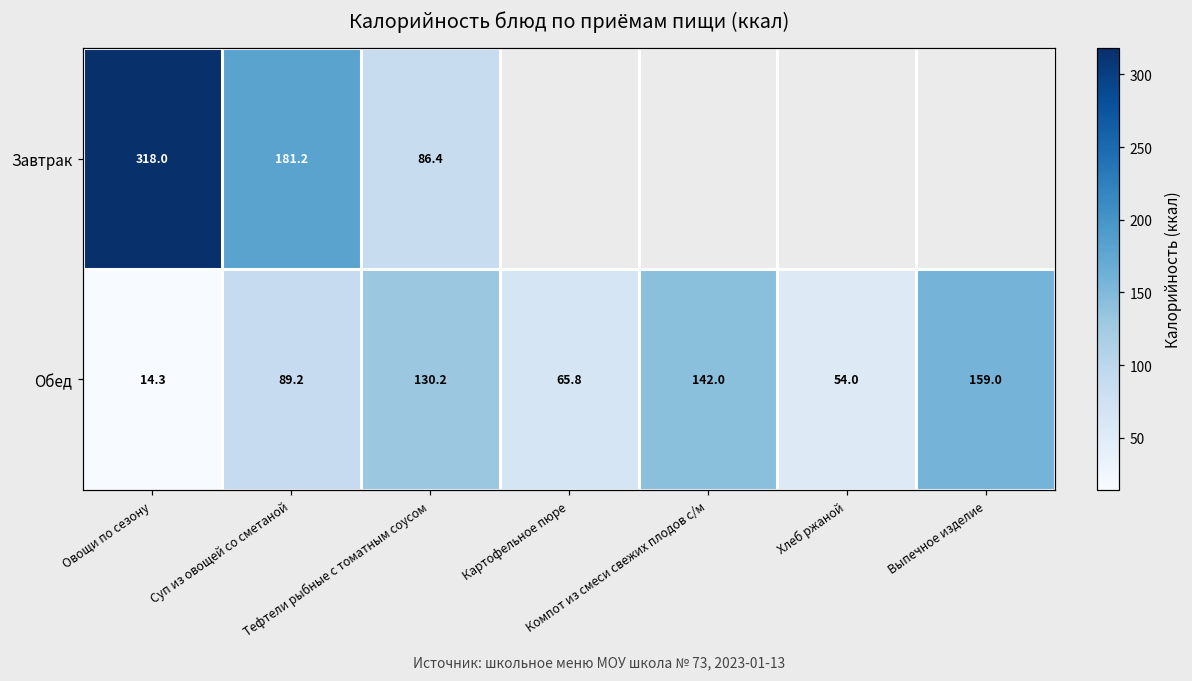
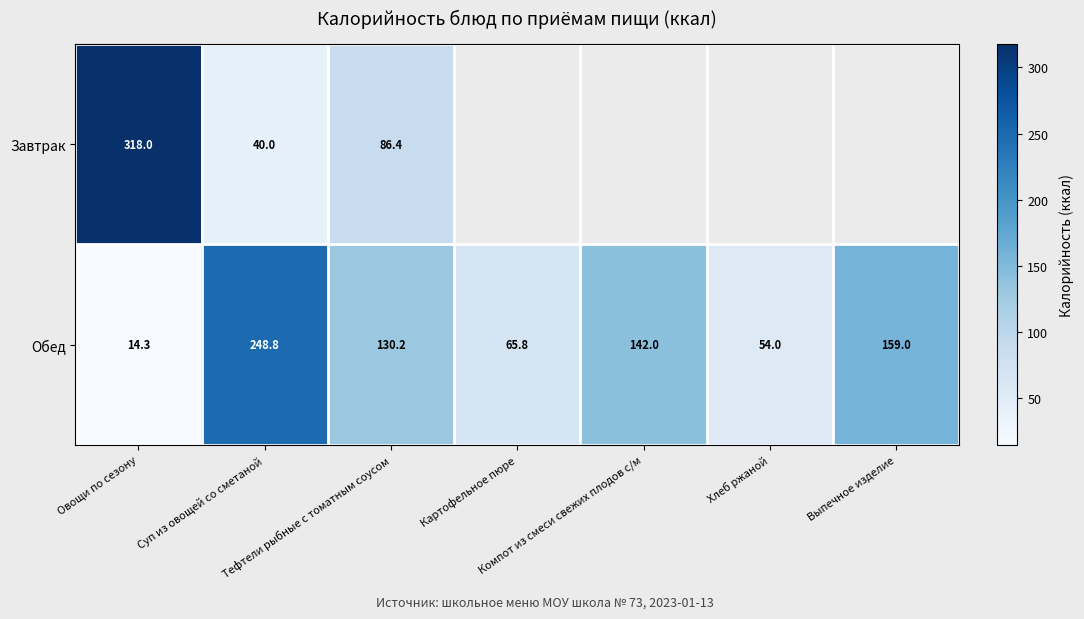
  {
    "Завтрак": {
      "Овощи по сезону": 318.0,
-     "Суп из овощей со сметаной": 181.2,
+     "Суп из овощей со сметаной": 40.0,
      "Тефтели рыбные с томатным соусом": 86.4
    },
    "Обед": {
      "Овощи по сезону": 14.3,
-     "Суп из овощей со сметаной": 89.2,
+     "Суп из овощей со сметаной": 248.8,
      "Тефтели рыбные с томатным соусом": 130.2,
      "Картофельное пюре": 65.8,
      "Компот из смеси свежих плодов с/м": 142.0,
      "Хлеб ржаной": 54.0,
      "Выпечное изделие": 159.0
    }
  }
